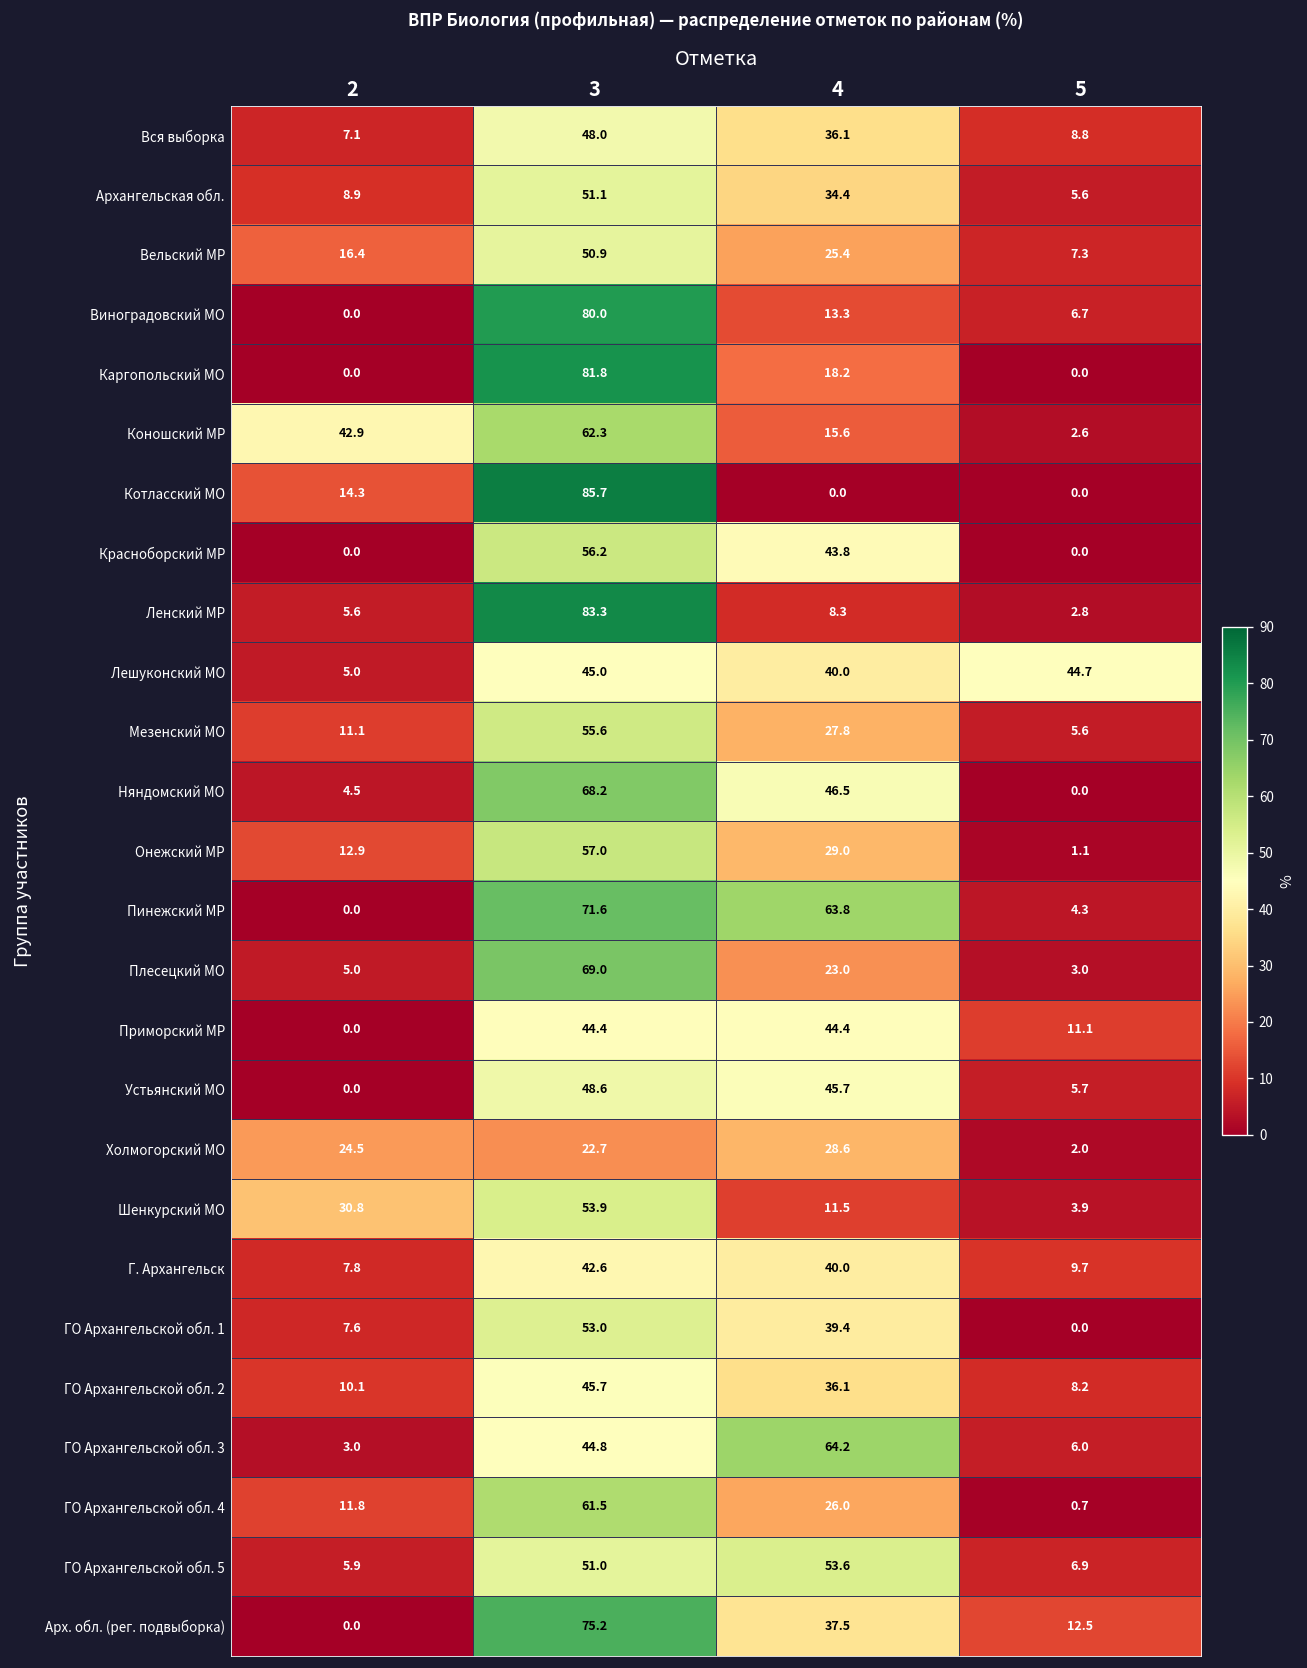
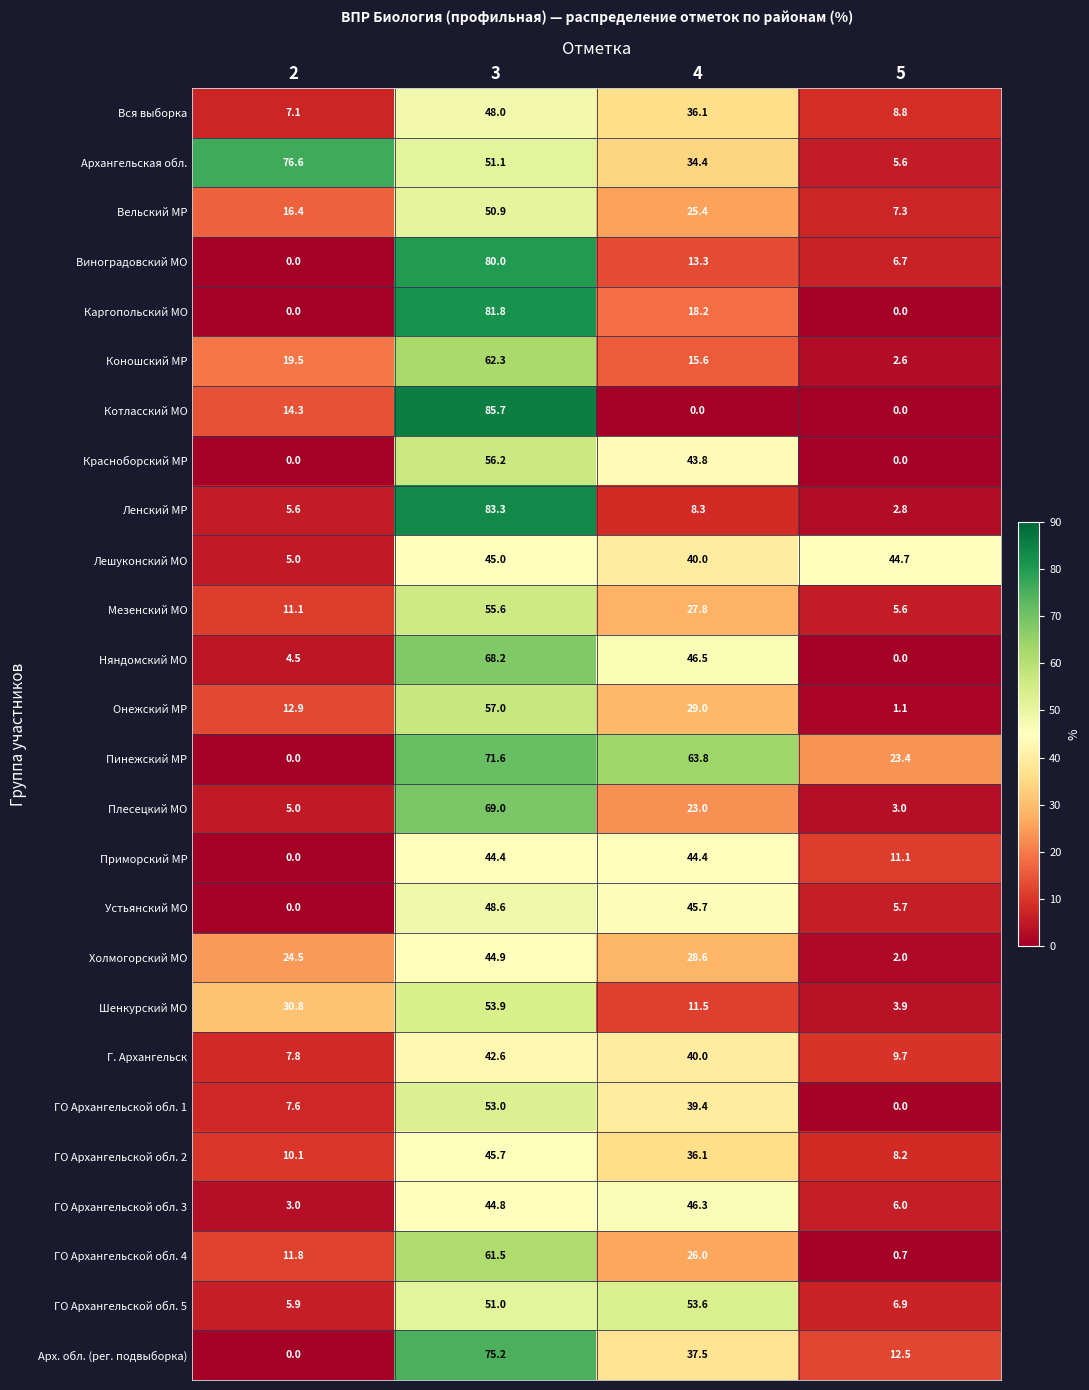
  {
    "Вся выборка": {
      "2": 7.1,
      "3": 48.0,
      "4": 36.1,
      "5": 8.8
    },
    "Архангельская обл.": {
-     "2": 8.9,
+     "2": 76.6,
      "3": 51.1,
      "4": 34.4,
      "5": 5.6
    },
    "Вельский МР": {
      "2": 16.4,
      "3": 50.9,
      "4": 25.4,
      "5": 7.3
    },
    "Виноградовский МО": {
      "2": 0.0,
      "3": 80.0,
      "4": 13.3,
      "5": 6.7
    },
    "Каргопольский МО": {
      "2": 0.0,
      "3": 81.8,
      "4": 18.2,
      "5": 0.0
    },
    "Коношский МР": {
-     "2": 42.9,
+     "2": 19.5,
      "3": 62.3,
      "4": 15.6,
      "5": 2.6
    },
    "Котласский МО": {
      "2": 14.3,
      "3": 85.7,
      "4": 0.0,
      "5": 0.0
    },
    "Красноборский МР": {
      "2": 0.0,
      "3": 56.2,
      "4": 43.8,
      "5": 0.0
    },
    "Ленский МР": {
      "2": 5.6,
      "3": 83.3,
      "4": 8.3,
      "5": 2.8
    },
    "Лешуконский МО": {
      "2": 5.0,
      "3": 45.0,
      "4": 40.0,
      "5": 44.7
    },
    "Мезенский МО": {
      "2": 11.1,
      "3": 55.6,
      "4": 27.8,
      "5": 5.6
    },
    "Няндомский МО": {
      "2": 4.5,
      "3": 68.2,
      "4": 46.5,
      "5": 0.0
    },
    "Онежский МР": {
      "2": 12.9,
      "3": 57.0,
      "4": 29.0,
      "5": 1.1
    },
    "Пинежский МР": {
      "2": 0.0,
      "3": 71.6,
      "4": 63.8,
-     "5": 4.3
+     "5": 23.4
    },
    "Плесецкий МО": {
      "2": 5.0,
      "3": 69.0,
      "4": 23.0,
      "5": 3.0
    },
    "Приморский МР": {
      "2": 0.0,
      "3": 44.4,
      "4": 44.4,
      "5": 11.1
    },
    "Устьянский МО": {
      "2": 0.0,
      "3": 48.6,
      "4": 45.7,
      "5": 5.7
    },
    "Холмогорский МО": {
      "2": 24.5,
-     "3": 22.7,
+     "3": 44.9,
      "4": 28.6,
      "5": 2.0
    },
    "Шенкурский МО": {
      "2": 30.8,
      "3": 53.9,
      "4": 11.5,
      "5": 3.9
    },
    "Г. Архангельск": {
      "2": 7.8,
      "3": 42.6,
      "4": 40.0,
      "5": 9.7
    },
    "ГО Архангельской обл. 1": {
      "2": 7.6,
      "3": 53.0,
      "4": 39.4,
      "5": 0.0
    },
    "ГО Архангельской обл. 2": {
      "2": 10.1,
      "3": 45.7,
      "4": 36.1,
      "5": 8.2
    },
    "ГО Архангельской обл. 3": {
      "2": 3.0,
      "3": 44.8,
-     "4": 64.2,
+     "4": 46.3,
      "5": 6.0
    },
    "ГО Архангельской обл. 4": {
      "2": 11.8,
      "3": 61.5,
      "4": 26.0,
      "5": 0.7
    },
    "ГО Архангельской обл. 5": {
      "2": 5.9,
      "3": 51.0,
      "4": 53.6,
      "5": 6.9
    },
    "Арх. обл. (рег. подвыборка)": {
      "2": 0.0,
      "3": 75.2,
      "4": 37.5,
      "5": 12.5
    }
  }
